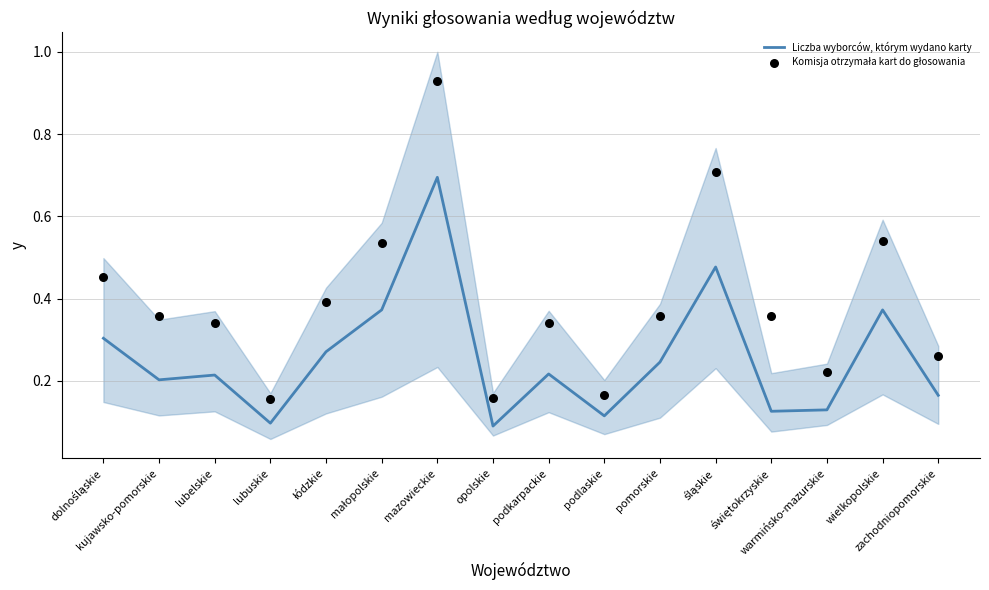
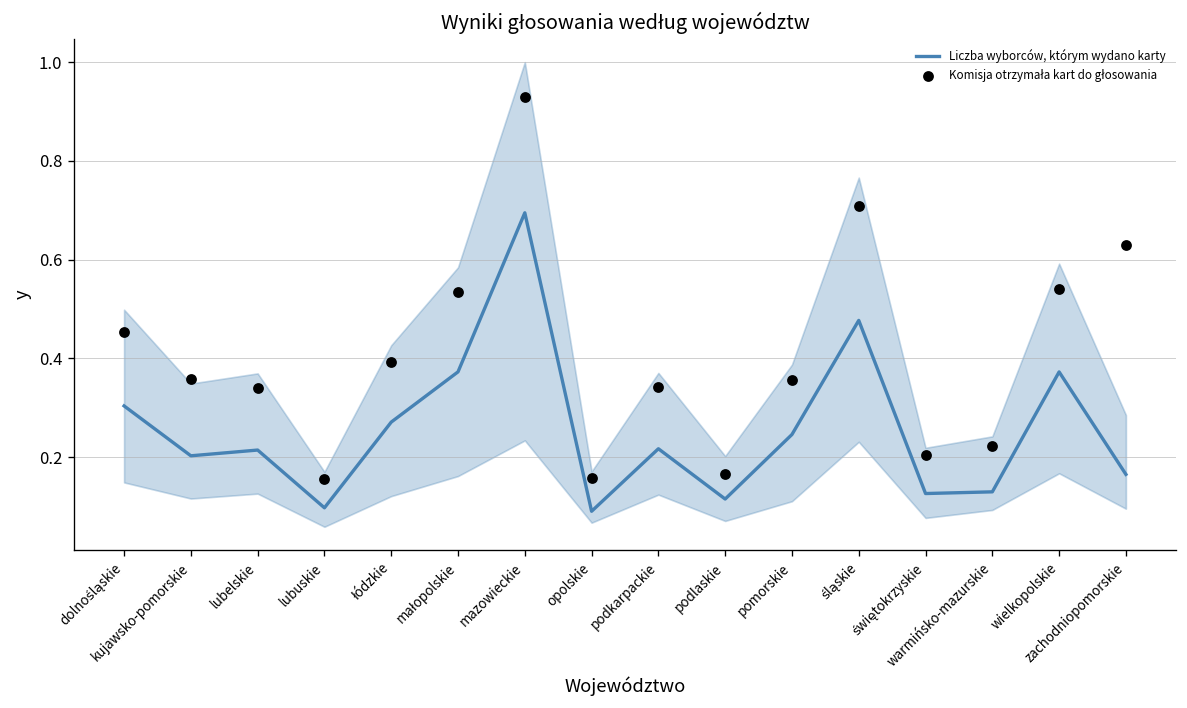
  {
    "Komisja otrzymała kart do głosowania": {
-     "świętokrzyskie": 0.36,
-     "zachodniopomorskie": 0.26
+     "świętokrzyskie": 0.20,
+     "zachodniopomorskie": 0.63
    }
  }
